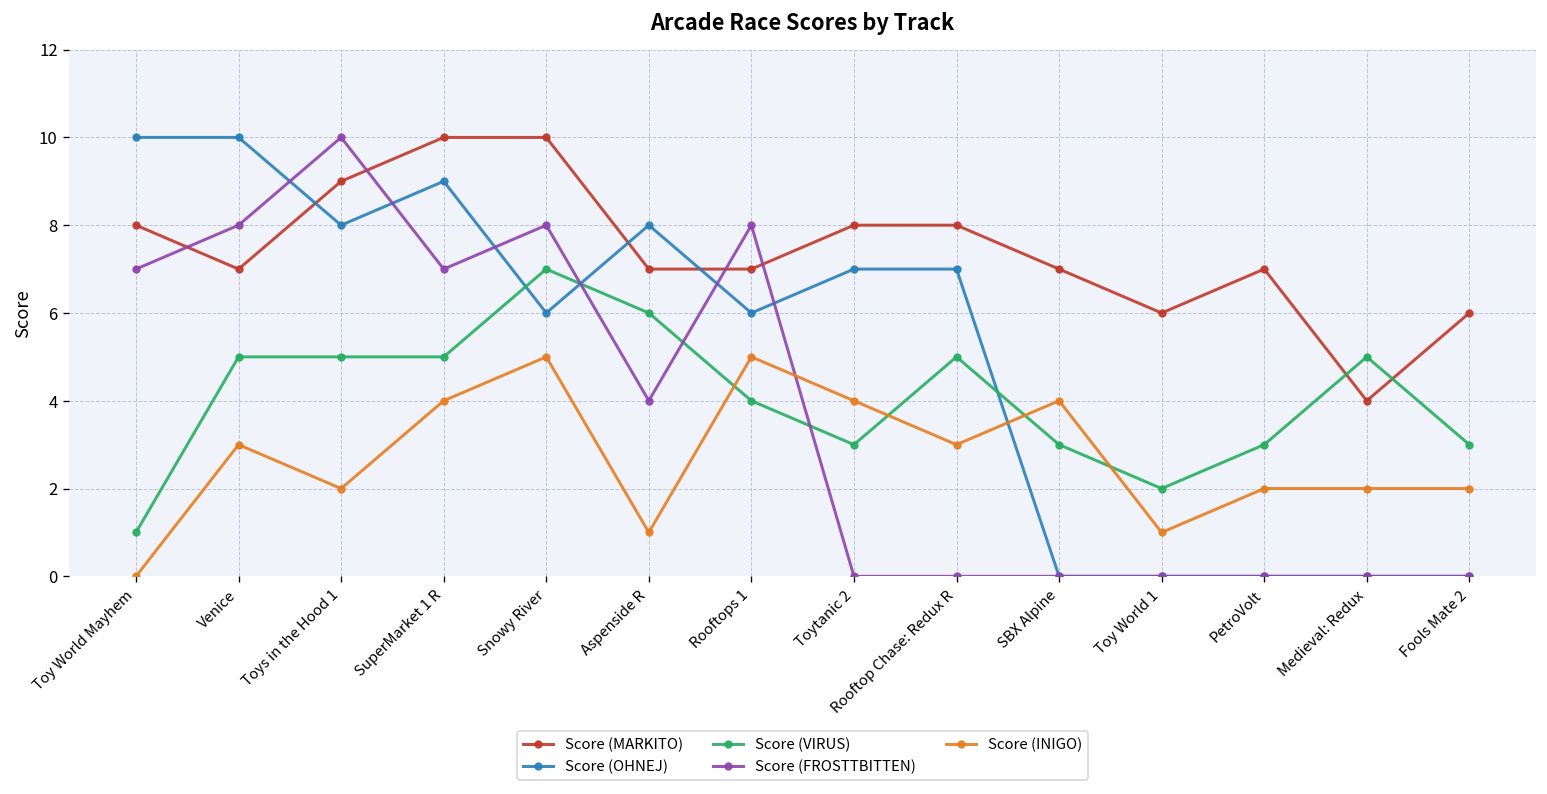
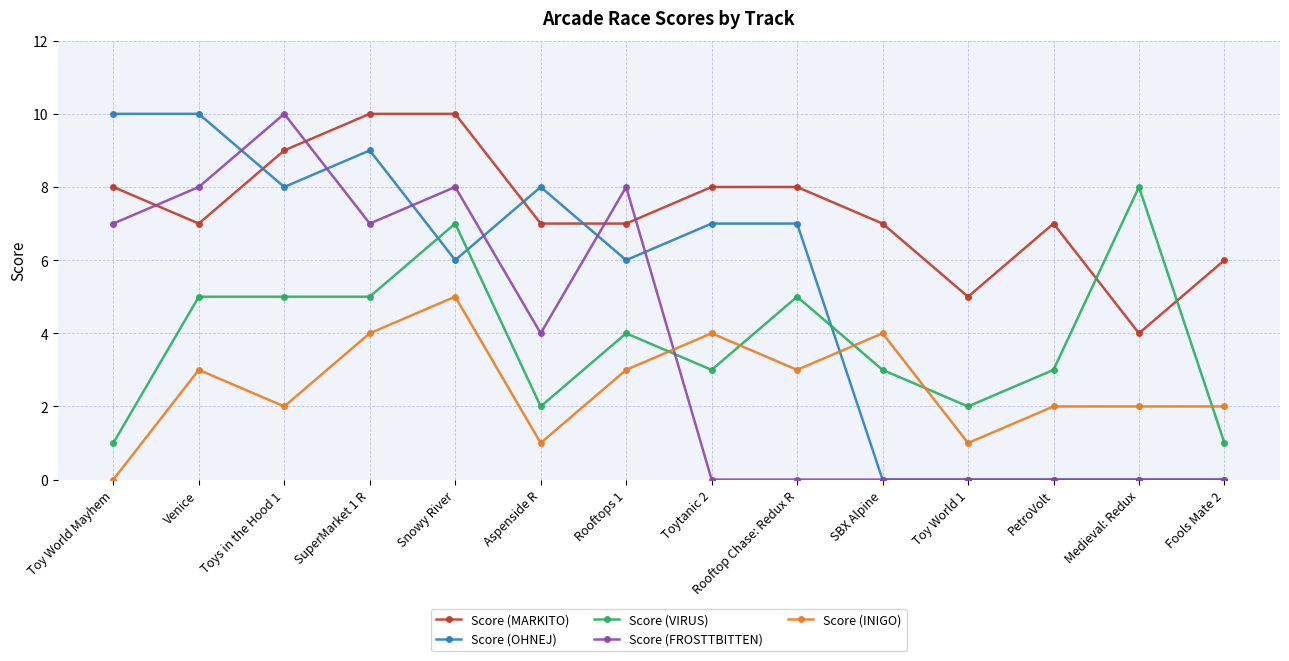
  {
    "Score (MARKITO)": {
      "Toy World Mayhem": 8,
      "Venice": 7,
      "Toys in the Hood 1": 9,
      "SuperMarket 1 R": 10,
      "Snowy River": 10,
      "Aspenside R": 7,
      "Rooftops 1": 7,
      "Toytanic 2": 8,
      "Rooftop Chase: Redux R": 8,
      "SBX Alpine": 7,
-     "Toy World 1": 6,
+     "Toy World 1": 5,
      "PetroVolt": 7,
      "Medieval: Redux": 4,
      "Fools Mate 2": 6
    },
    "Score (OHNEJ)": {
      "Toy World Mayhem": 10,
      "Venice": 10,
      "Toys in the Hood 1": 8,
      "SuperMarket 1 R": 9,
      "Snowy River": 6,
      "Aspenside R": 8,
      "Rooftops 1": 6,
      "Toytanic 2": 7,
      "Rooftop Chase: Redux R": 7
    },
    "Score (VIRUS)": {
      "Toy World Mayhem": 1,
      "Venice": 5,
      "Toys in the Hood 1": 5,
      "SuperMarket 1 R": 5,
      "Snowy River": 7,
-     "Aspenside R": 6,
+     "Aspenside R": 2,
      "Rooftops 1": 4,
      "Toytanic 2": 3,
      "Rooftop Chase: Redux R": 5,
      "SBX Alpine": 3,
      "Toy World 1": 2,
      "PetroVolt": 3,
-     "Medieval: Redux": 5,
-     "Fools Mate 2": 3
+     "Medieval: Redux": 8,
+     "Fools Mate 2": 1
    },
    "Score (FROSTTBITTEN)": {
      "Toy World Mayhem": 7,
      "Venice": 8,
      "Toys in the Hood 1": 10,
      "SuperMarket 1 R": 7,
      "Snowy River": 8,
      "Aspenside R": 4,
      "Rooftops 1": 8,
      "Toytanic 2": 0,
      "Rooftop Chase: Redux R": 0
    },
    "Score (INIGO)": {
      "Toy World Mayhem": 0,
      "Venice": 3,
      "Toys in the Hood 1": 2,
      "SuperMarket 1 R": 4,
      "Snowy River": 5,
      "Aspenside R": 1,
-     "Rooftops 1": 5,
+     "Rooftops 1": 3,
      "Toytanic 2": 4,
      "Rooftop Chase: Redux R": 3,
      "SBX Alpine": 4,
      "Toy World 1": 1,
      "PetroVolt": 2,
      "Medieval: Redux": 2,
      "Fools Mate 2": 2
    }
  }
